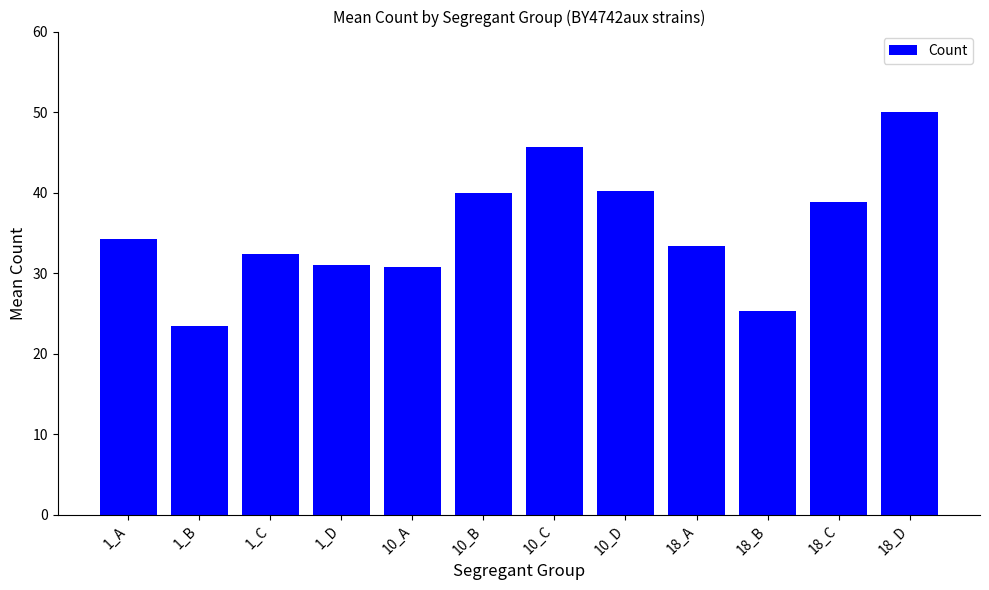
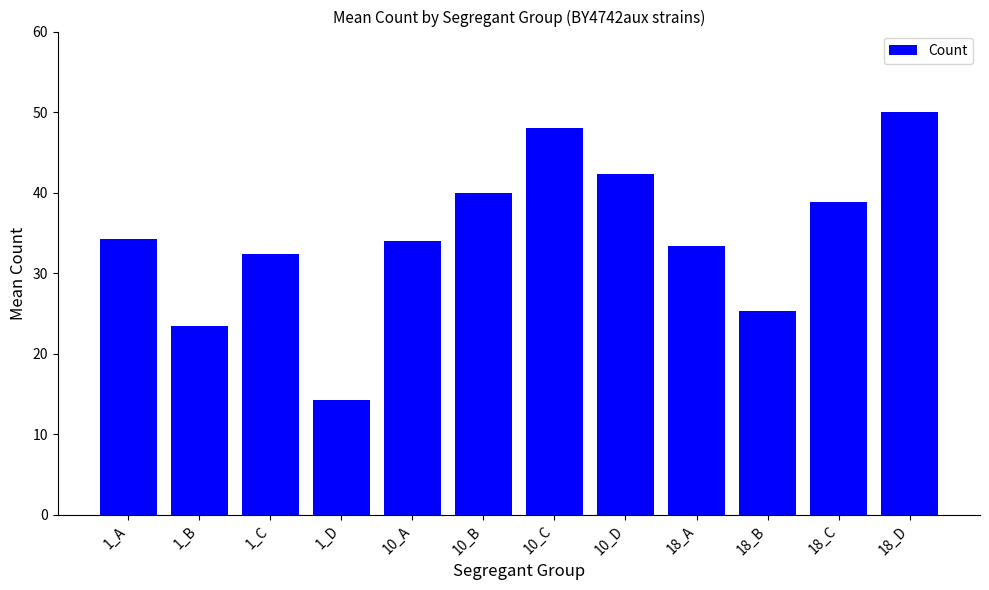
  {
    "1_A": 34,
    "1_B": 23,
    "1_C": 32,
-   "1_D": 31,
-   "10_A": 31,
+   "1_D": 14,
+   "10_A": 34,
    "10_B": 40,
-   "10_C": 46,
-   "10_D": 40,
+   "10_C": 48,
+   "10_D": 42,
    "18_A": 33,
    "18_B": 25,
    "18_C": 39,
    "18_D": 50
  }
